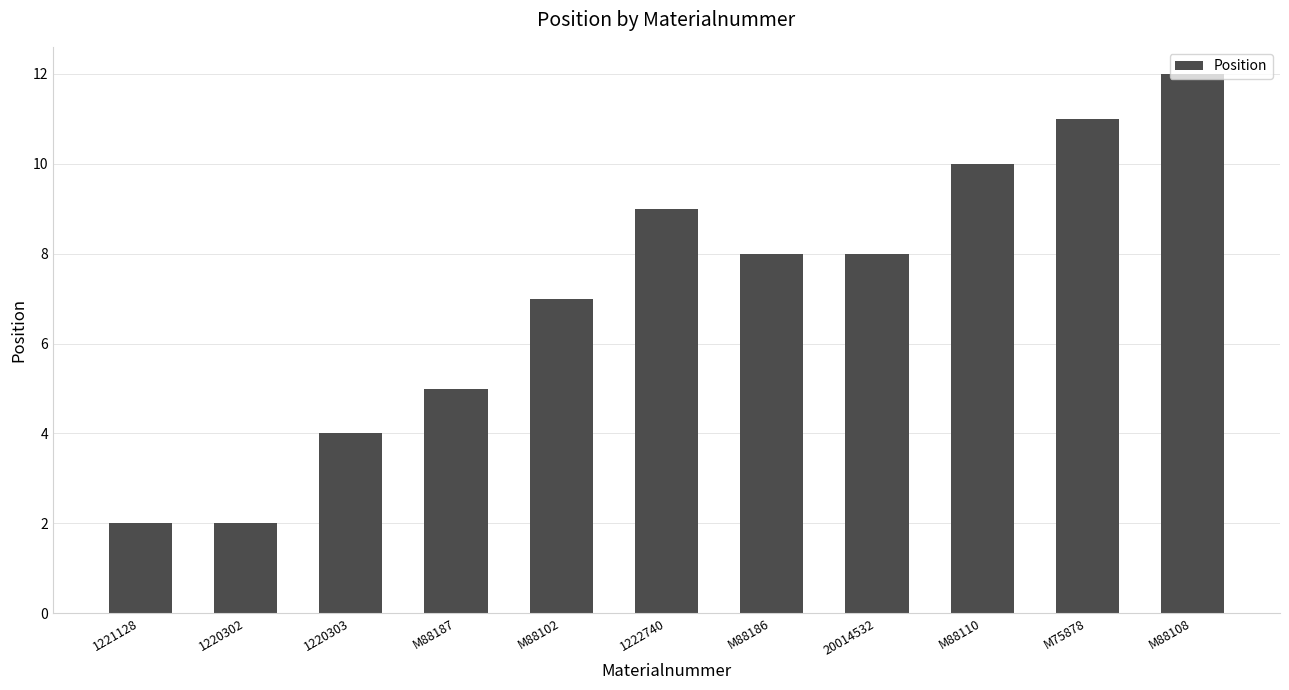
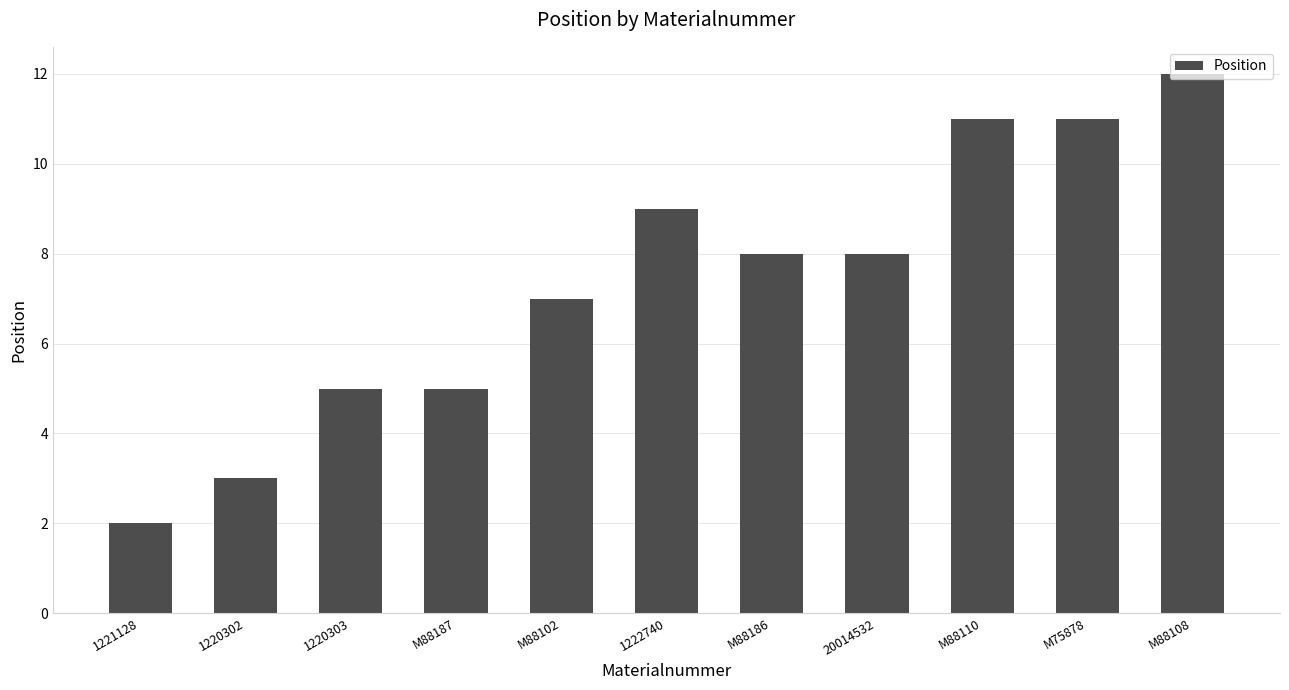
  {
    "1221128": 2,
-   "1220302": 2,
-   "1220303": 4,
+   "1220302": 3,
+   "1220303": 5,
    "M88187": 5,
    "M88102": 7,
    "1222740": 9,
    "M88186": 8,
    "20014532": 8,
-   "M88110": 10,
+   "M88110": 11,
    "M75878": 11
  }
